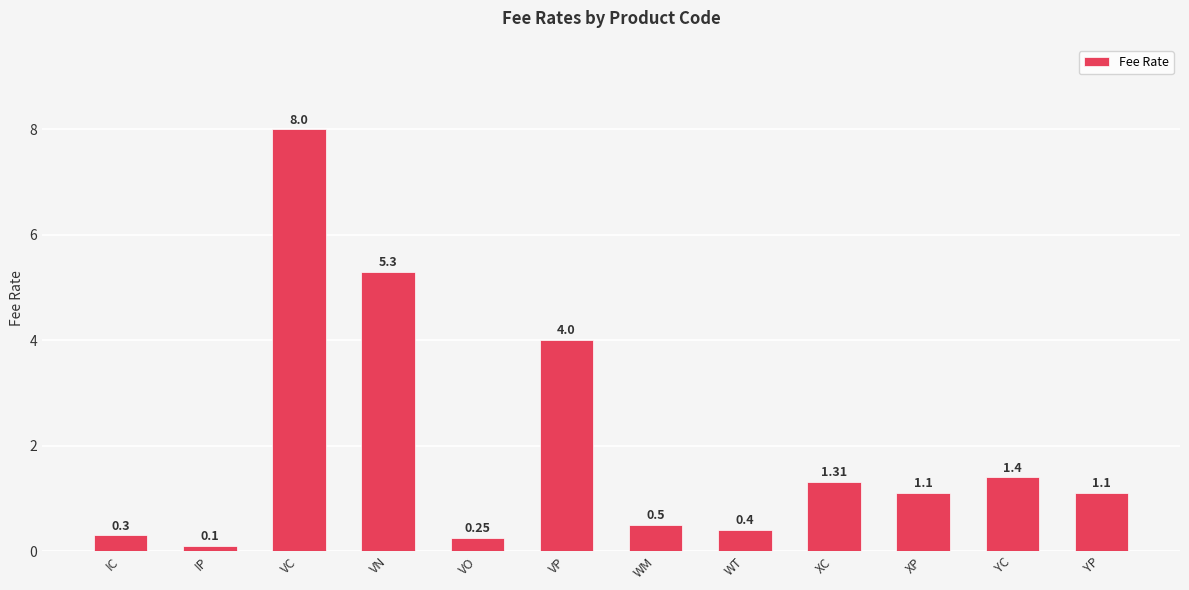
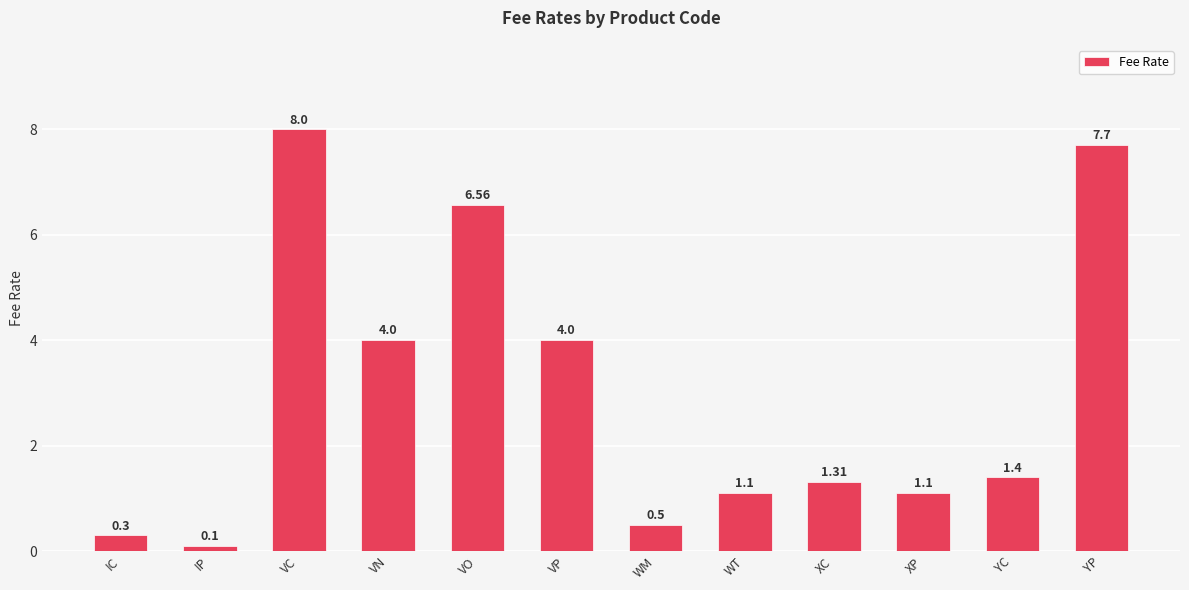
  {
    "IC": 0.3,
    "IP": 0.1,
    "VC": 8.0,
-   "VN": 5.3,
-   "VO": 0.25,
+   "VN": 4.0,
+   "VO": 6.56,
    "VP": 4.0,
    "WM": 0.5,
-   "WT": 0.4,
+   "WT": 1.1,
    "XC": 1.31,
    "XP": 1.1,
    "YC": 1.4,
-   "YP": 1.1
+   "YP": 7.7
  }
